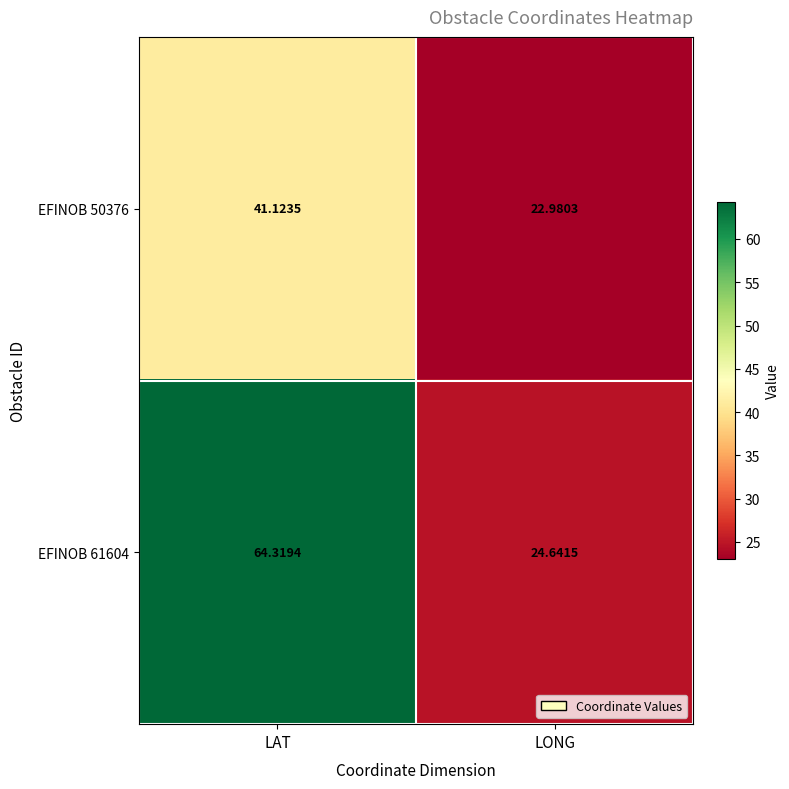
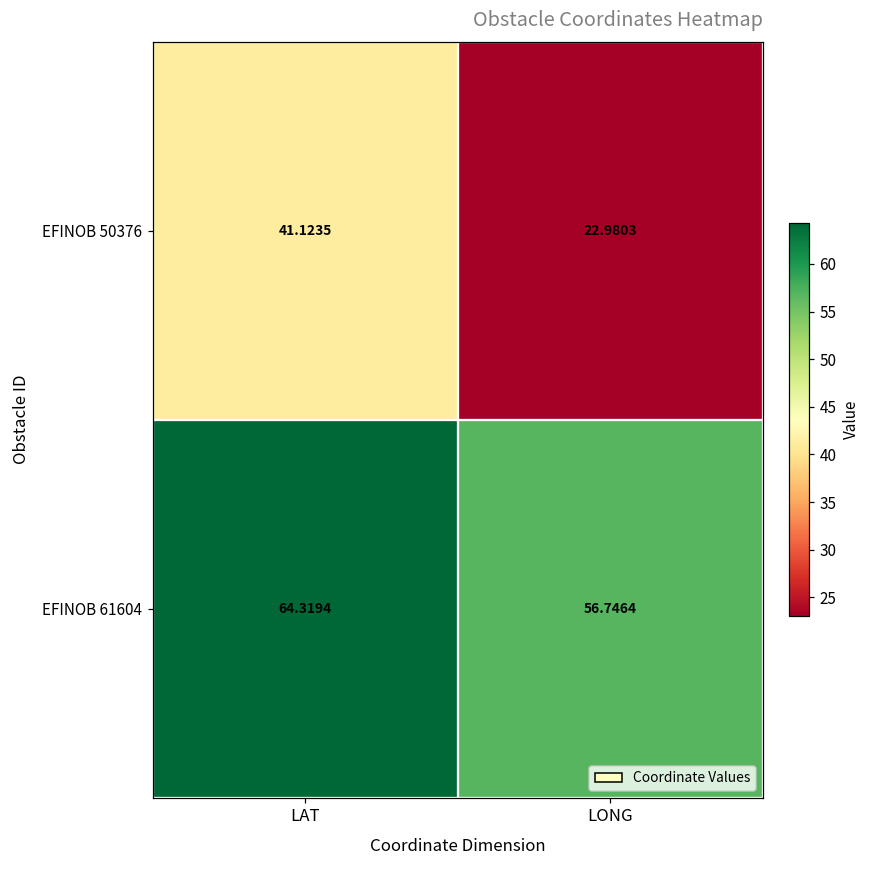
  {
    "EFINOB 50376": {
      "LAT": 41.1235,
      "LONG": 22.9803
    },
    "EFINOB 61604": {
      "LAT": 64.3194,
-     "LONG": 24.6415
+     "LONG": 56.7464
    }
  }
